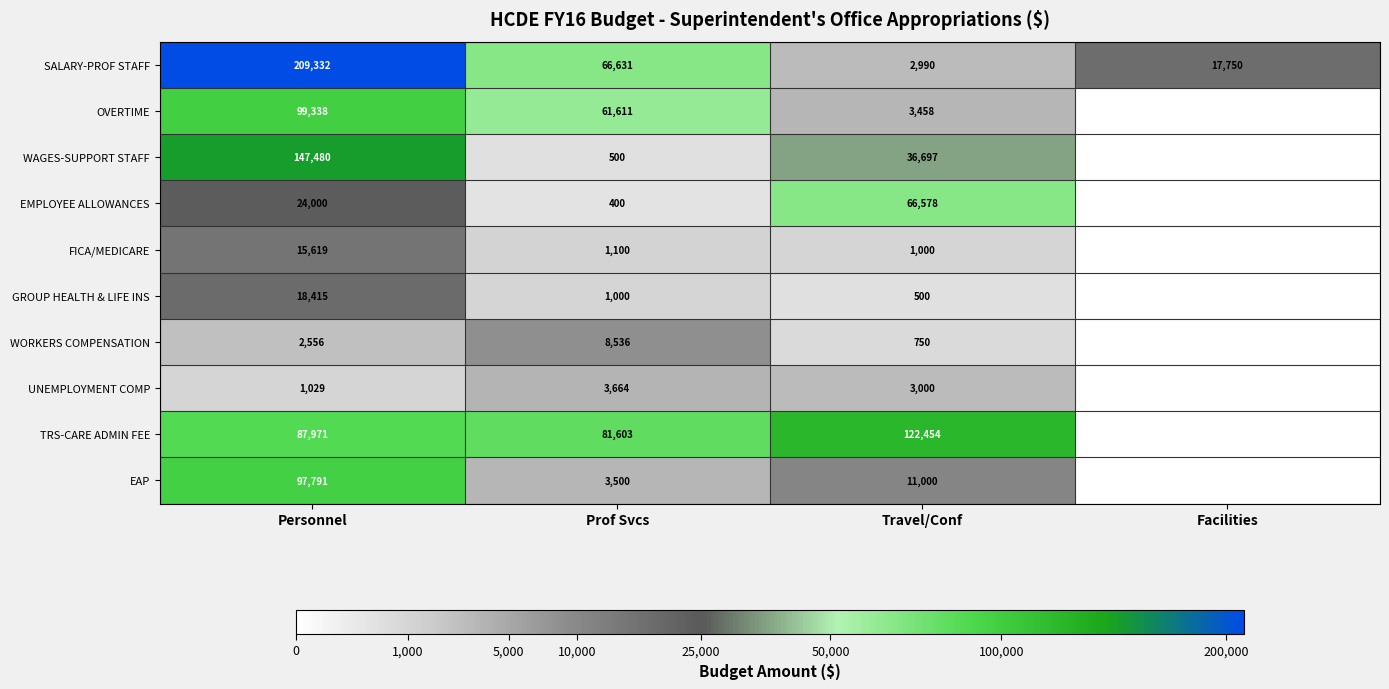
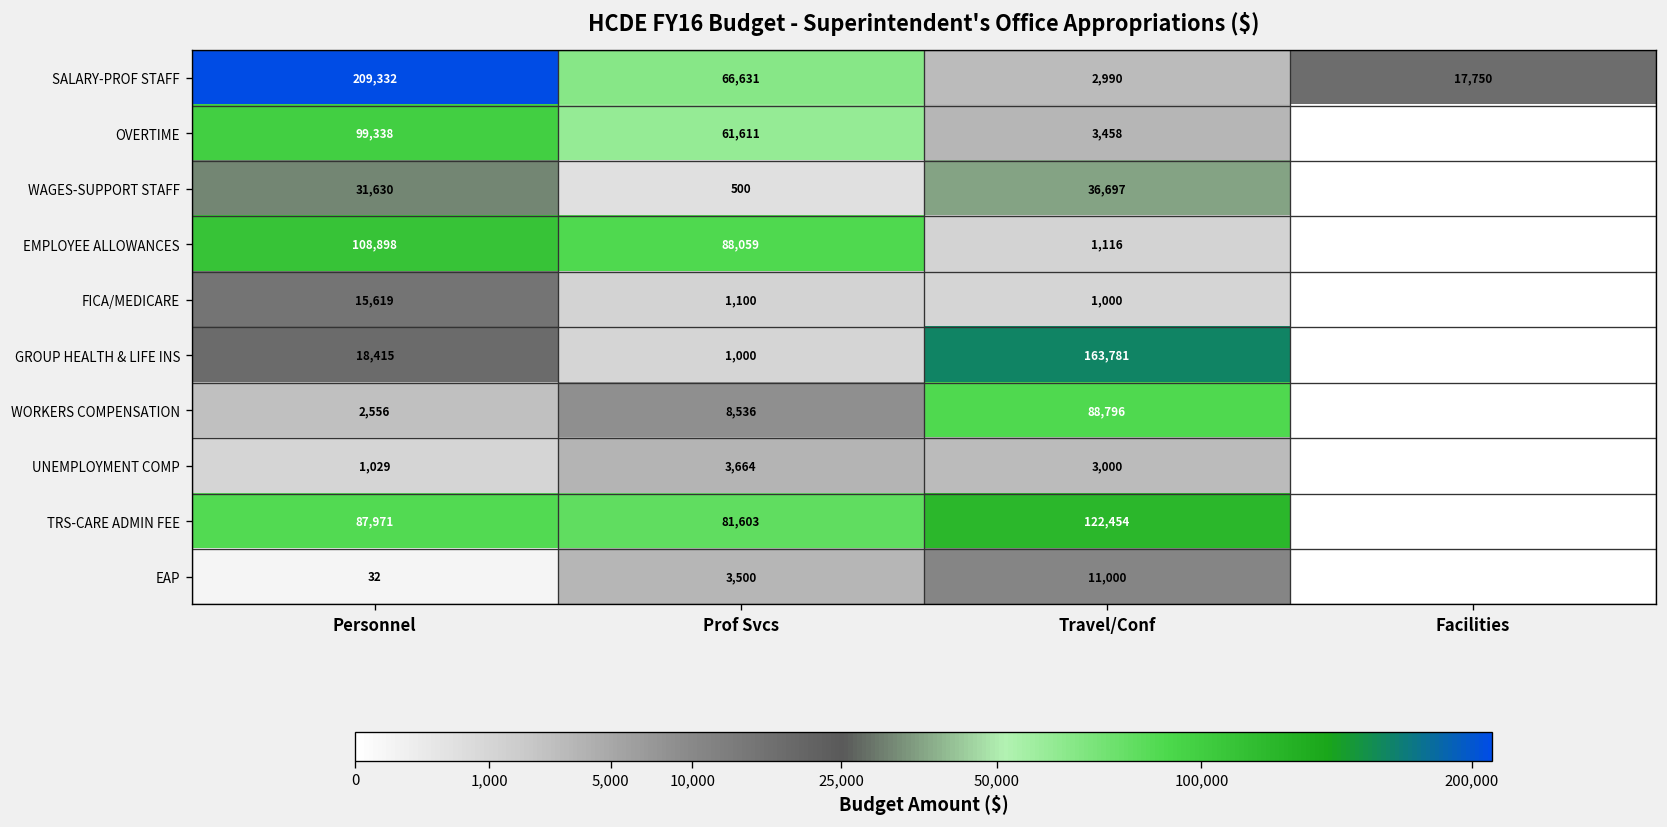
  {
    "SALARY-PROF STAFF": {
      "Personnel": "209,332",
      "Prof Svcs": "66,631",
      "Travel/Conf": "2,990",
      "Facilities": "17,750"
    },
    "OVERTIME": {
      "Personnel": "99,338",
      "Prof Svcs": "61,611",
      "Travel/Conf": "3,458"
    },
    "WAGES-SUPPORT STAFF": {
-     "Personnel": "147,480",
+     "Personnel": "31,630",
      "Prof Svcs": "500",
      "Travel/Conf": "36,697"
    },
    "EMPLOYEE ALLOWANCES": {
-     "Personnel": "24,000",
-     "Prof Svcs": "400",
-     "Travel/Conf": "66,578"
+     "Personnel": "108,898",
+     "Prof Svcs": "88,059",
+     "Travel/Conf": "1,116"
    },
    "FICA/MEDICARE": {
      "Personnel": "15,619",
      "Prof Svcs": "1,100",
      "Travel/Conf": "1,000"
    },
    "GROUP HEALTH & LIFE INS": {
      "Personnel": "18,415",
      "Prof Svcs": "1,000",
-     "Travel/Conf": "500"
+     "Travel/Conf": "163,781"
    },
    "WORKERS COMPENSATION": {
      "Personnel": "2,556",
      "Prof Svcs": "8,536",
-     "Travel/Conf": "750"
+     "Travel/Conf": "88,796"
    },
    "UNEMPLOYMENT COMP": {
      "Personnel": "1,029",
      "Prof Svcs": "3,664",
      "Travel/Conf": "3,000"
    },
    "TRS-CARE ADMIN FEE": {
      "Personnel": "87,971",
      "Prof Svcs": "81,603",
      "Travel/Conf": "122,454"
    },
    "EAP": {
-     "Personnel": "97,791",
+     "Personnel": "32",
      "Prof Svcs": "3,500",
      "Travel/Conf": "11,000"
    }
  }
